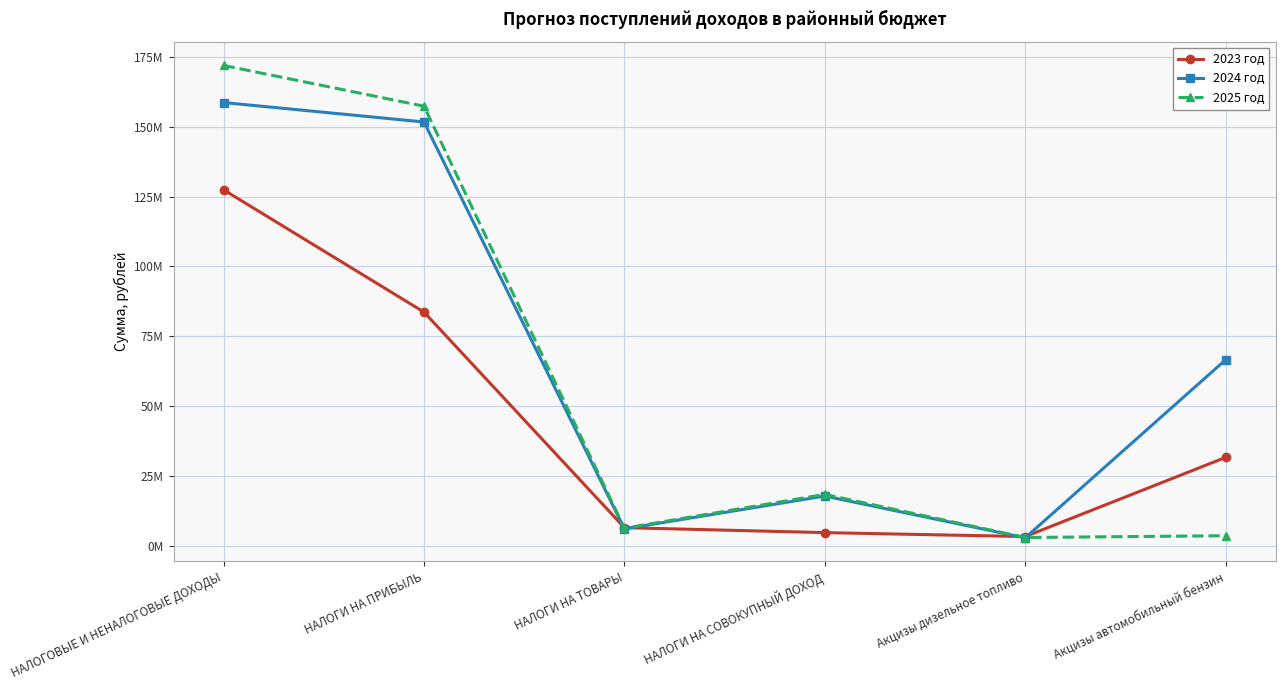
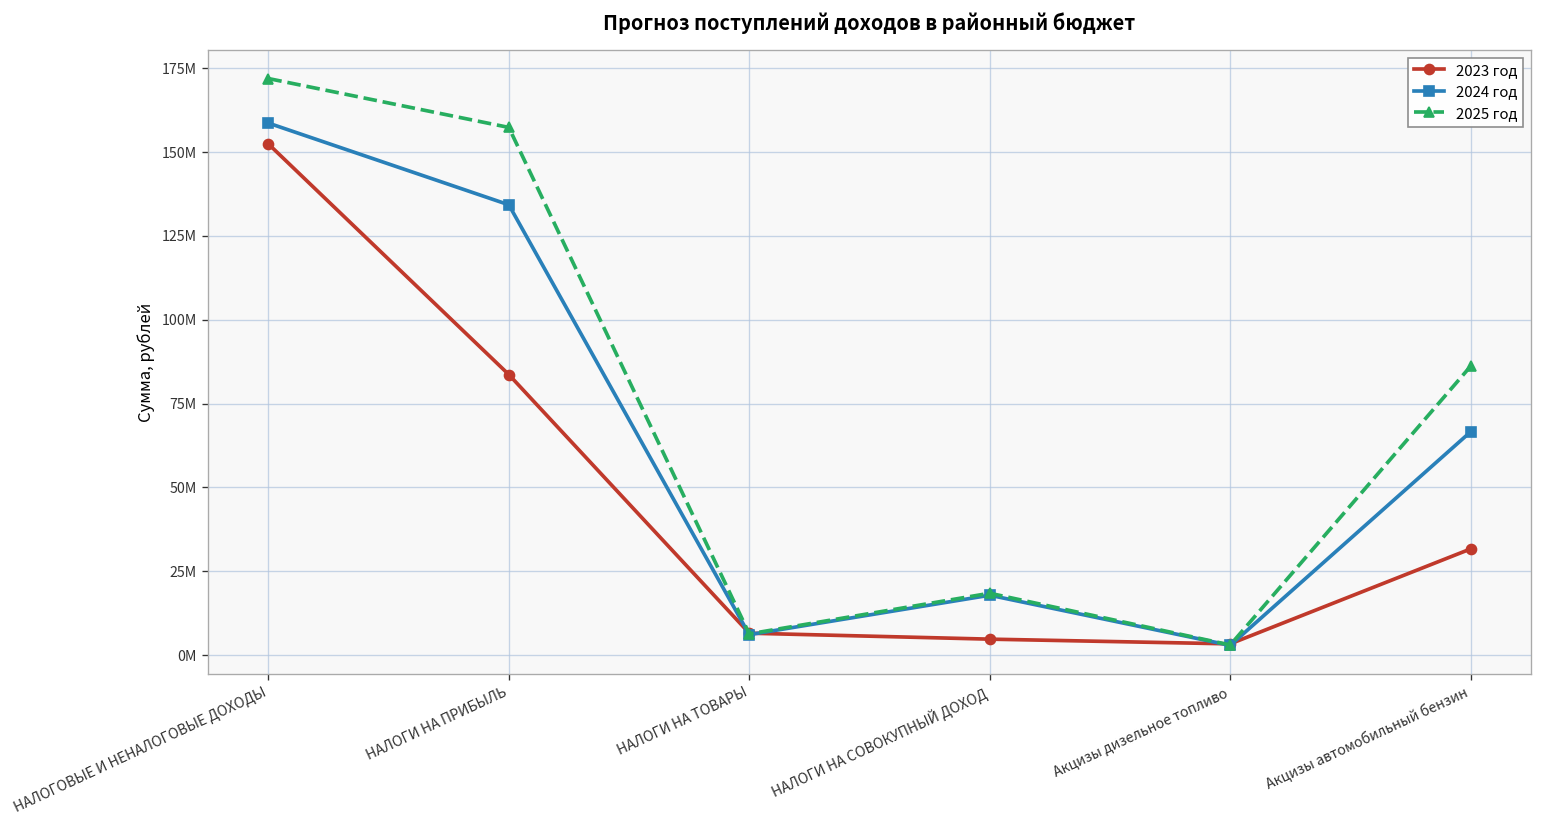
  {
    "2023 год": {
-     "НАЛОГОВЫЕ И НЕНАЛОГОВЫЕ ДОХОДЫ": 127000000,
+     "НАЛОГОВЫЕ И НЕНАЛОГОВЫЕ ДОХОДЫ": 152000000,
      "НАЛОГИ НА ПРИБЫЛЬ": 84000000,
      "НАЛОГИ НА СОВОКУПНЫЙ ДОХОД": 5000000,
      "Акцизы автомобильный бензин": 32000000
    },
    "2024 год": {
      "НАЛОГОВЫЕ И НЕНАЛОГОВЫЕ ДОХОДЫ": 159000000,
-     "НАЛОГИ НА ПРИБЫЛЬ": 152000000,
+     "НАЛОГИ НА ПРИБЫЛЬ": 134000000,
      "Акцизы автомобильный бензин": 67000000
    },
    "2025 год": {
      "НАЛОГОВЫЕ И НЕНАЛОГОВЫЕ ДОХОДЫ": 172000000,
      "НАЛОГИ НА ПРИБЫЛЬ": 157000000,
-     "Акцизы автомобильный бензин": 4000000
+     "Акцизы автомобильный бензин": 86000000
    }
  }
